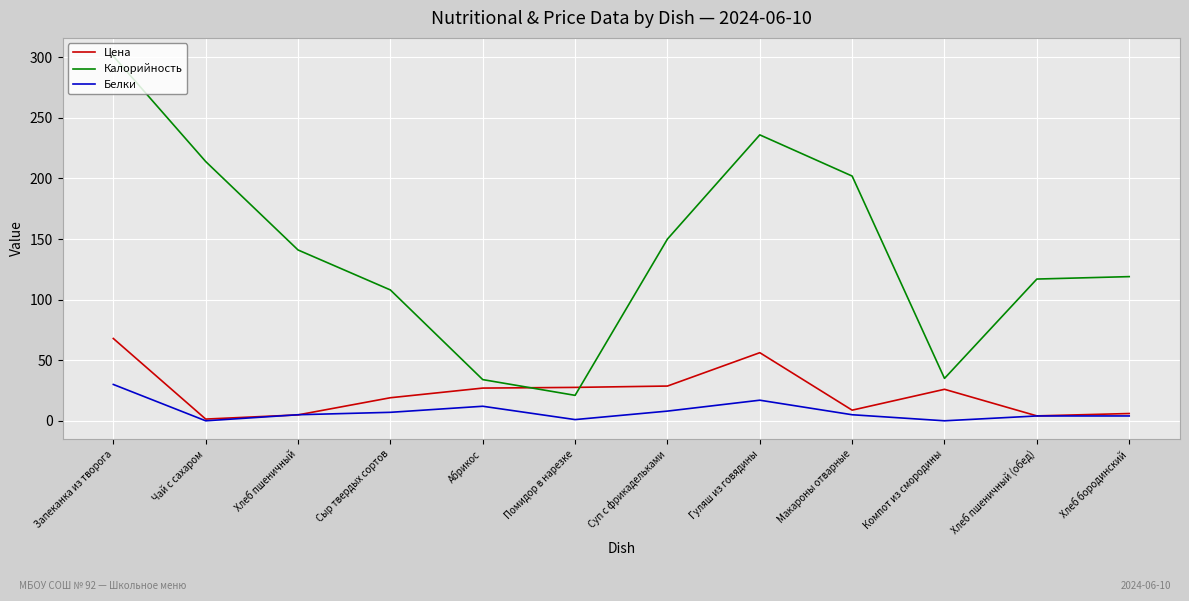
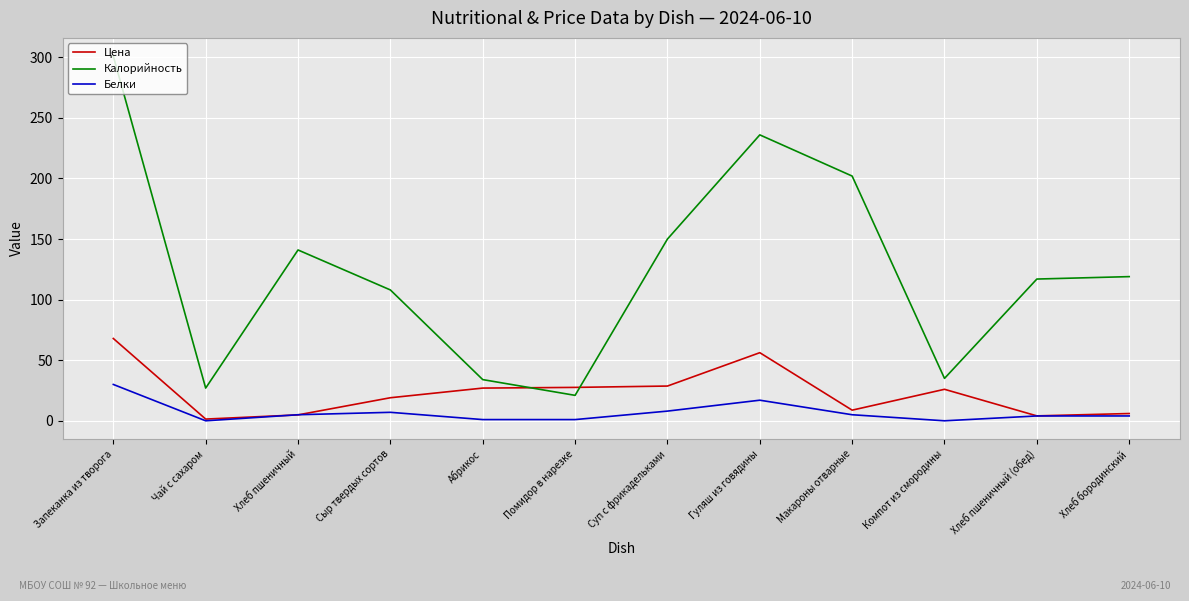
  {
    "Цена": {
      "Запеканка из творога": 68,
      "Сыр твердых сортов": 19,
      "Абрикос": 27,
      "Помидор в нарезке": 28,
      "Суп с фрикадельками": 29,
      "Гуляш из говядины": 56,
      "Макароны отварные": 9,
      "Компот из смородины": 26
    },
    "Калорийность": {
-     "Чай с сахаром": 214,
+     "Чай с сахаром": 27,
      "Хлеб пшеничный": 141,
      "Сыр твердых сортов": 108,
      "Абрикос": 34,
      "Помидор в нарезке": 21,
      "Суп с фрикадельками": 150,
      "Гуляш из говядины": 236,
      "Макароны отварные": 202,
      "Компот из смородины": 35,
      "Хлеб пшеничный (обед)": 117,
      "Хлеб бородинский": 119
    },
    "Белки": {
      "Запеканка из творога": 30,
      "Сыр твердых сортов": 7,
-     "Абрикос": 12,
+     "Абрикос": 1,
      "Помидор в нарезке": 1,
      "Суп с фрикадельками": 8,
      "Гуляш из говядины": 17,
      "Макароны отварные": 5,
      "Компот из смородины": 0
    }
  }
